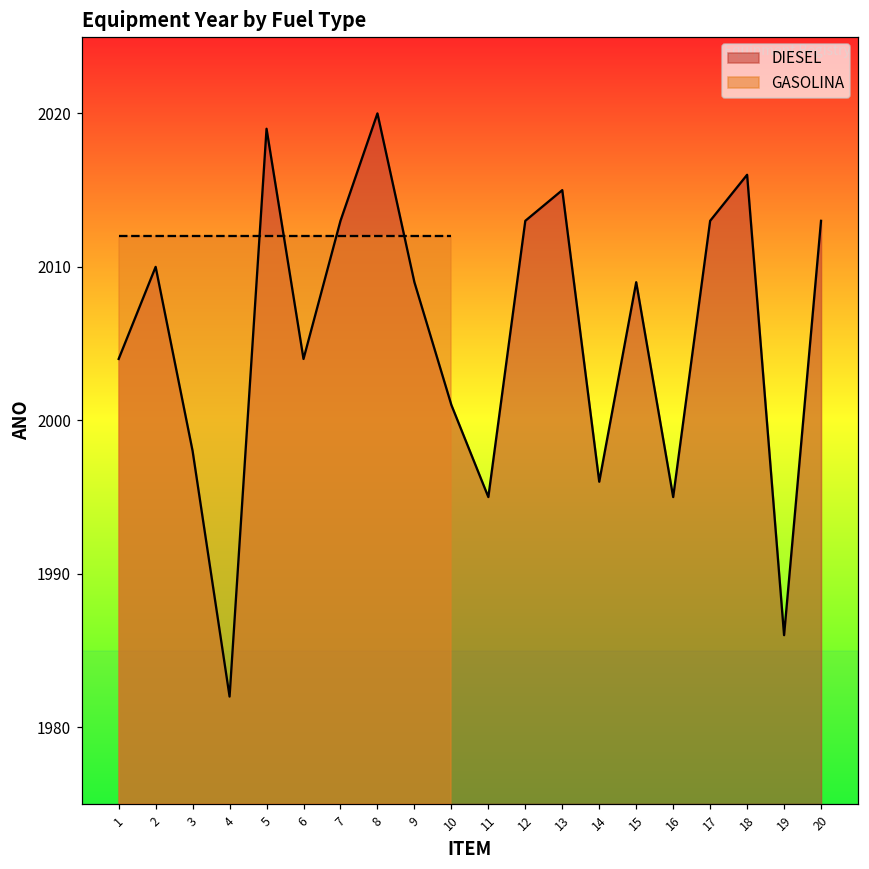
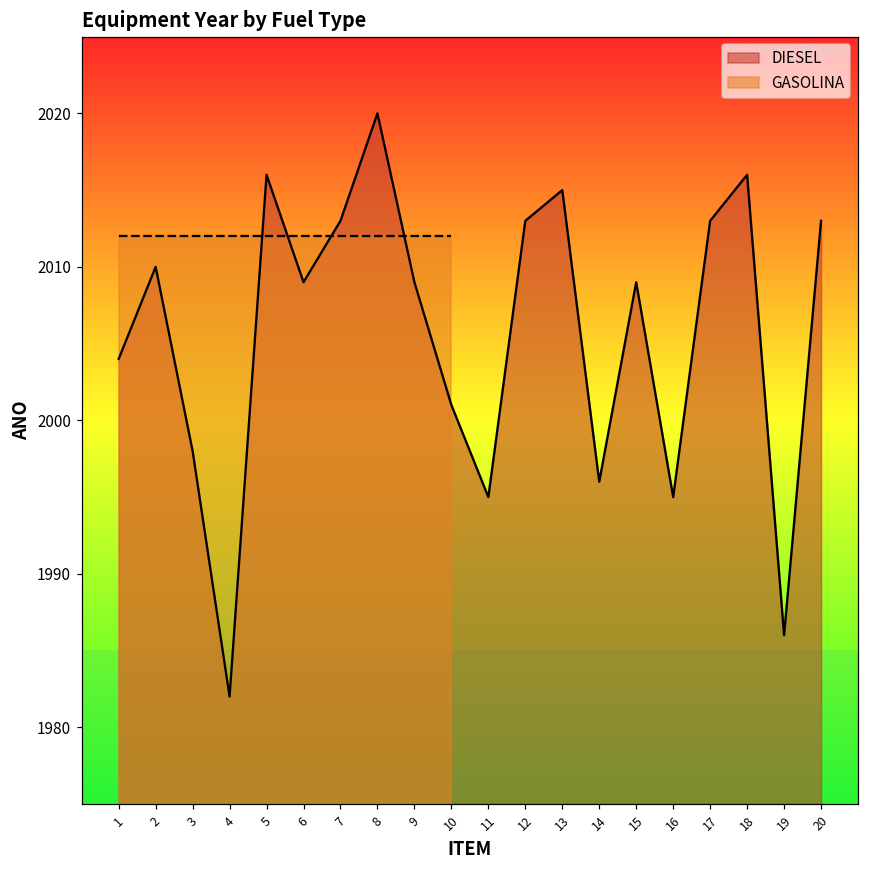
  {
    "DIESEL": {
      "1": 2004,
      "2": 2010,
      "3": 1998,
      "4": 1982,
-     "5": 2019,
-     "6": 2004,
+     "5": 2016,
+     "6": 2009,
      "7": 2013,
      "8": 2020,
      "9": 2009,
      "10": 2001,
      "11": 1995,
      "12": 2013,
      "13": 2015,
      "14": 1996,
      "15": 2009,
      "16": 1995,
      "17": 2013,
      "18": 2016,
      "19": 1986,
      "20": 2013
    },
    "GASOLINA": {
      "1": 2012,
      "2": 2012,
      "3": 2012,
      "4": 2012,
      "5": 2012,
      "6": 2012,
      "7": 2012,
      "8": 2012,
      "9": 2012,
      "10": 2012
    }
  }
